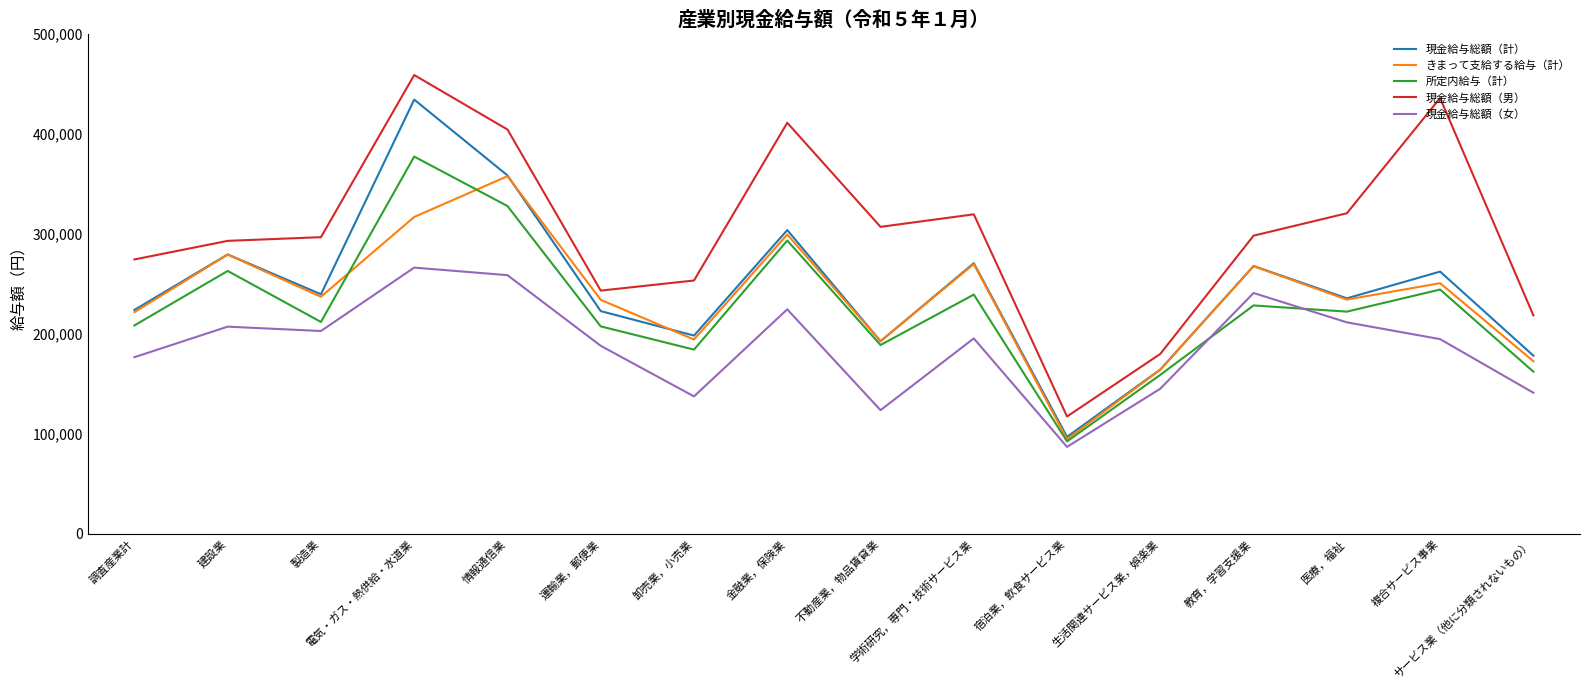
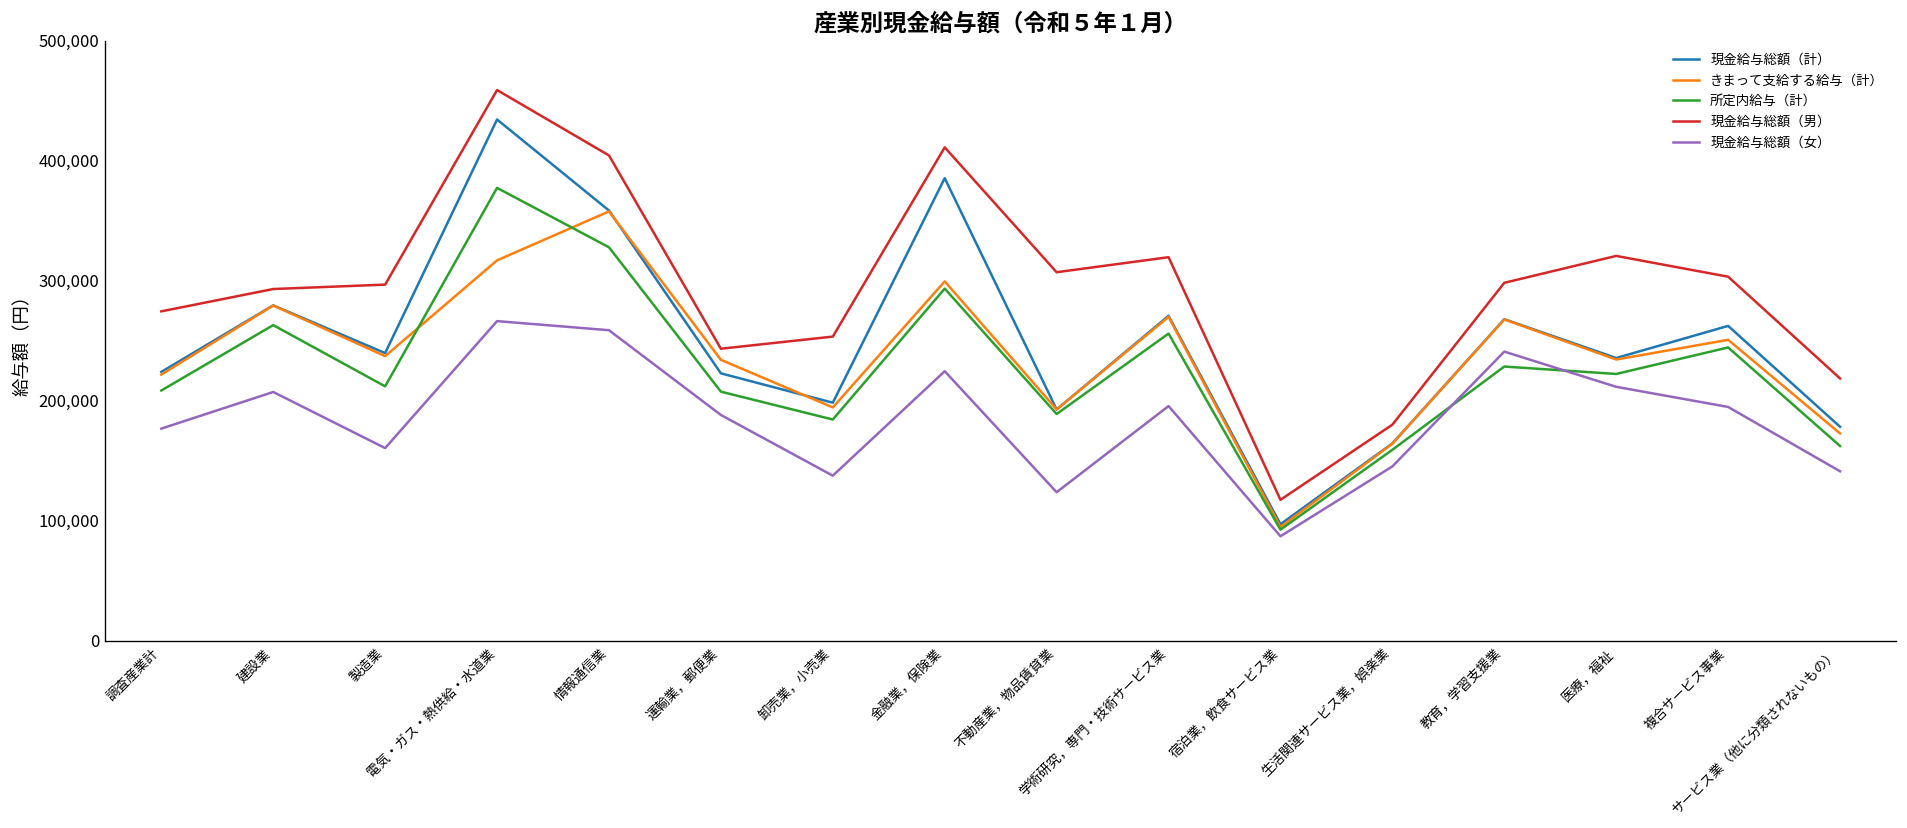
  {
    "現金給与総額（計）": {
      "電気・ガス・熱供給・水道業": "430,000",
      "運輸業，郵便業": "220,000",
      "卸売業，小売業": "200,000",
-     "金融業，保険業": "300,000",
+     "金融業，保険業": "390,000",
      "複合サービス事業": "260,000",
      "サービス業（他に分類されないもの）": "180,000"
    },
    "きまって支給する給与（計）": {
      "電気・ガス・熱供給・水道業": "320,000",
      "運輸業，郵便業": "230,000",
      "卸売業，小売業": "190,000",
      "金融業，保険業": "300,000",
      "複合サービス事業": "250,000",
      "サービス業（他に分類されないもの）": "170,000"
    },
    "所定内給与（計）": {
      "調査産業計": "210,000",
      "建設業": "260,000",
      "製造業": "210,000",
      "電気・ガス・熱供給・水道業": "380,000",
      "情報通信業": "330,000",
      "運輸業，郵便業": "210,000",
      "卸売業，小売業": "180,000",
      "金融業，保険業": "290,000",
      "不動産業，物品賃貸業": "190,000",
-     "学術研究，専門・技術サービス業": "240,000",
+     "学術研究，専門・技術サービス業": "260,000",
      "生活関連サービス業，娯楽業": "160,000",
      "教育，学習支援業": "230,000",
      "医療，福祉": "220,000",
      "複合サービス事業": "240,000",
      "サービス業（他に分類されないもの）": "160,000"
    },
    "現金給与総額（男）": {
      "調査産業計": "270,000",
      "建設業": "290,000",
      "製造業": "300,000",
      "電気・ガス・熱供給・水道業": "460,000",
      "情報通信業": "400,000",
      "運輸業，郵便業": "240,000",
      "卸売業，小売業": "250,000",
      "金融業，保険業": "410,000",
      "不動産業，物品賃貸業": "310,000",
      "学術研究，専門・技術サービス業": "320,000",
      "宿泊業，飲食サービス業": "120,000",
      "生活関連サービス業，娯楽業": "180,000",
      "教育，学習支援業": "300,000",
      "医療，福祉": "320,000",
-     "複合サービス事業": "440,000",
+     "複合サービス事業": "300,000",
      "サービス業（他に分類されないもの）": "220,000"
    },
    "現金給与総額（女）": {
      "調査産業計": "180,000",
      "建設業": "210,000",
-     "製造業": "200,000",
+     "製造業": "160,000",
      "電気・ガス・熱供給・水道業": "270,000",
      "情報通信業": "260,000",
      "運輸業，郵便業": "190,000",
      "卸売業，小売業": "140,000",
      "金融業，保険業": "220,000",
      "不動産業，物品賃貸業": "120,000",
      "学術研究，専門・技術サービス業": "200,000",
      "宿泊業，飲食サービス業": "90,000",
      "生活関連サービス業，娯楽業": "150,000",
      "教育，学習支援業": "240,000",
      "医療，福祉": "210,000",
      "複合サービス事業": "190,000",
      "サービス業（他に分類されないもの）": "140,000"
    }
  }
